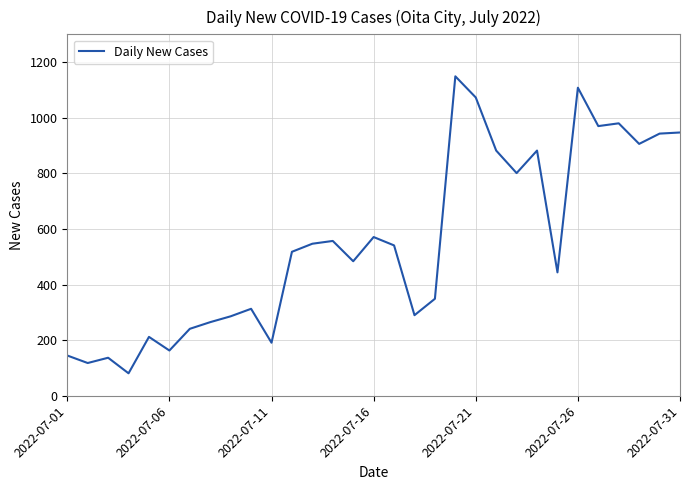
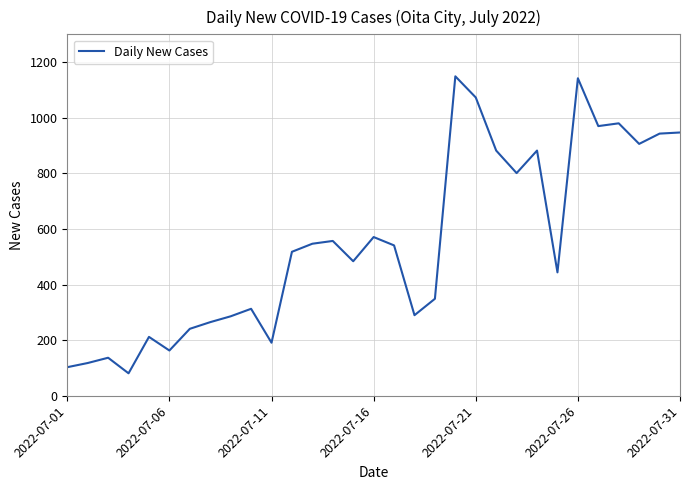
  {
-   "2022-07-01": 150,
+   "2022-07-01": 100,
    "2022-07-06": 160,
    "2022-07-11": 190,
    "2022-07-16": 570,
    "2022-07-21": 1070,
-   "2022-07-26": 1110,
+   "2022-07-26": 1140,
    "2022-07-31": 950
  }
